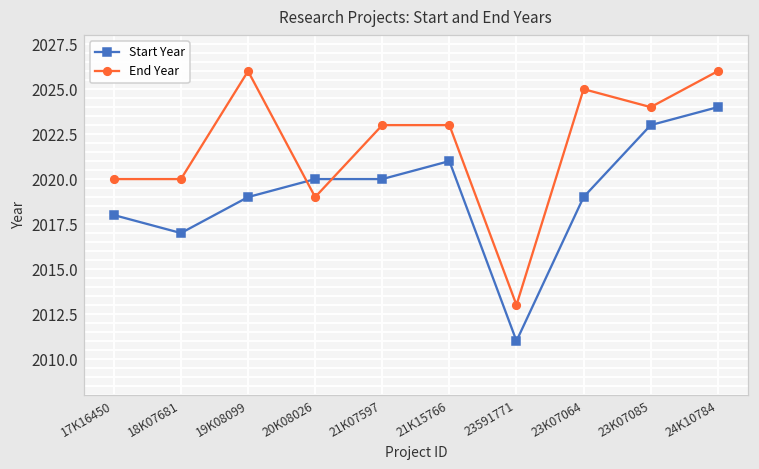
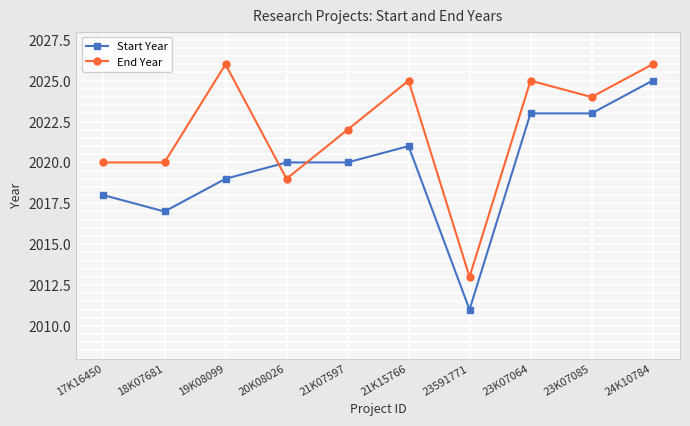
  {
    "Start Year": {
      "17K16450": 2018,
      "18K07681": 2017,
      "19K08099": 2019,
      "20K08026": 2020,
      "21K07597": 2020,
      "21K15766": 2021,
      "23591771": 2011,
-     "23K07064": 2019,
+     "23K07064": 2023,
      "23K07085": 2023,
-     "24K10784": 2024
+     "24K10784": 2025
    },
    "End Year": {
      "17K16450": 2020,
      "18K07681": 2020,
      "19K08099": 2026,
      "20K08026": 2019,
-     "21K07597": 2023,
-     "21K15766": 2023,
+     "21K07597": 2022,
+     "21K15766": 2025,
      "23591771": 2013,
      "23K07064": 2025,
      "23K07085": 2024,
      "24K10784": 2026
    }
  }
